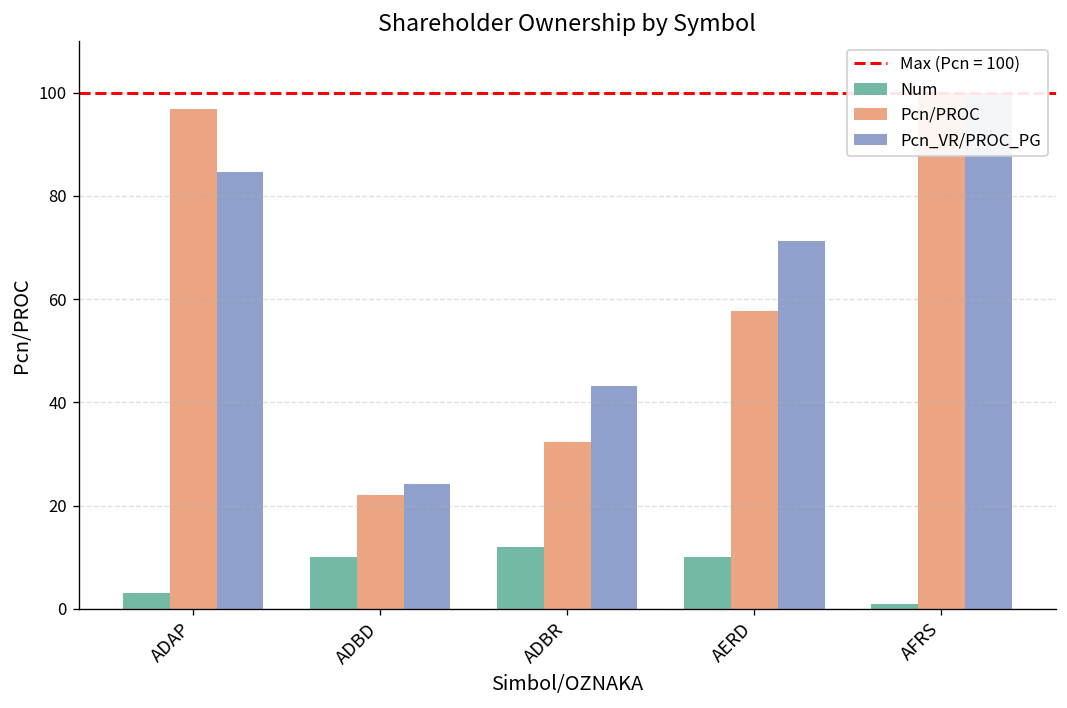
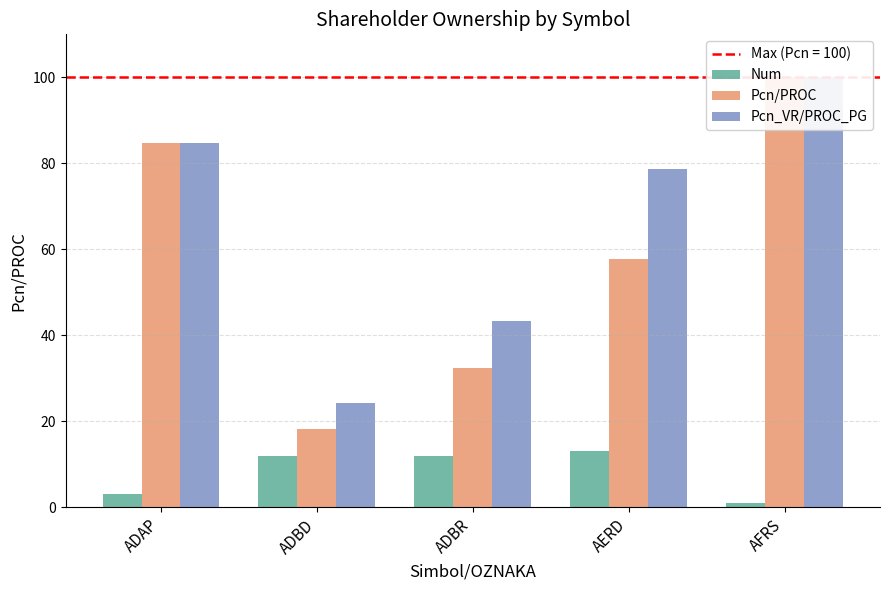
  {
    "Num": {
      "ADAP": 3,
-     "ADBD": 10,
+     "ADBD": 12,
      "ADBR": 12,
-     "AERD": 10,
+     "AERD": 13,
      "AFRS": 1
    },
    "Pcn/PROC": {
-     "ADAP": 97,
-     "ADBD": 22,
+     "ADAP": 85,
+     "ADBD": 18,
      "ADBR": 32,
      "AERD": 58
    },
    "Pcn_VR/PROC_PG": {
      "ADAP": 85,
      "ADBD": 24,
      "ADBR": 43,
-     "AERD": 71
+     "AERD": 79
    }
  }
